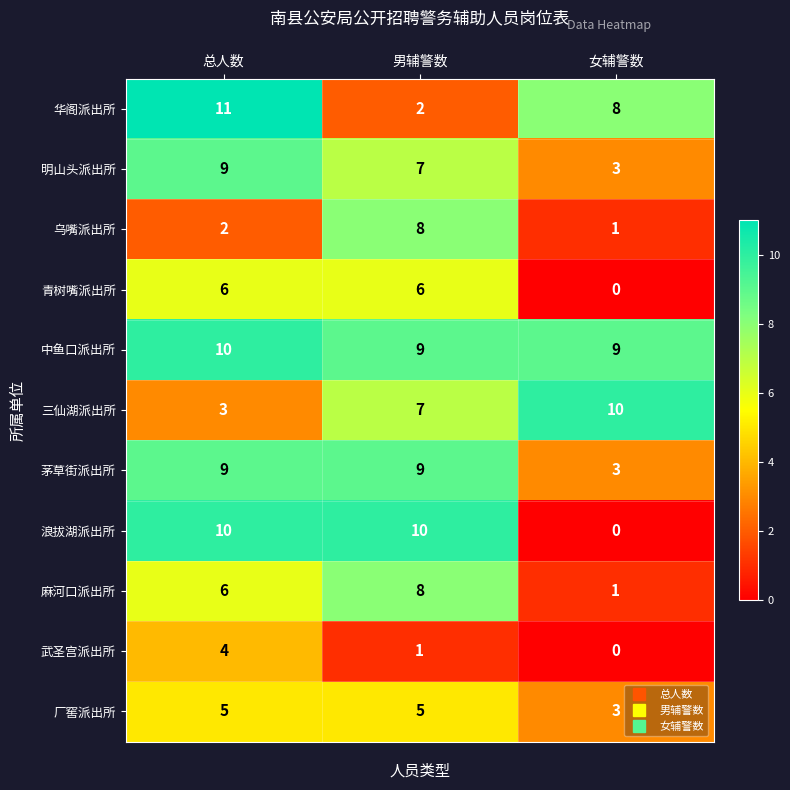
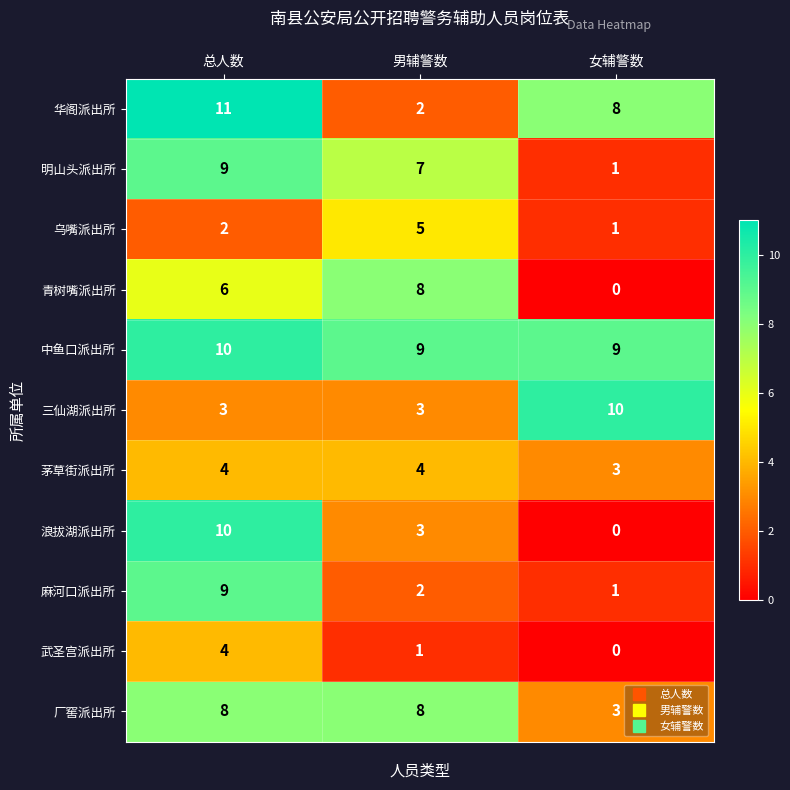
  {
    "华阁派出所": {
      "总人数": 11,
      "男辅警数": 2,
      "女辅警数": 8
    },
    "明山头派出所": {
      "总人数": 9,
      "男辅警数": 7,
-     "女辅警数": 3
+     "女辅警数": 1
    },
    "乌嘴派出所": {
      "总人数": 2,
-     "男辅警数": 8,
+     "男辅警数": 5,
      "女辅警数": 1
    },
    "青树嘴派出所": {
      "总人数": 6,
-     "男辅警数": 6,
+     "男辅警数": 8,
      "女辅警数": 0
    },
    "中鱼口派出所": {
      "总人数": 10,
      "男辅警数": 9,
      "女辅警数": 9
    },
    "三仙湖派出所": {
      "总人数": 3,
-     "男辅警数": 7,
+     "男辅警数": 3,
      "女辅警数": 10
    },
    "茅草街派出所": {
-     "总人数": 9,
-     "男辅警数": 9,
+     "总人数": 4,
+     "男辅警数": 4,
      "女辅警数": 3
    },
    "浪拔湖派出所": {
      "总人数": 10,
-     "男辅警数": 10,
+     "男辅警数": 3,
      "女辅警数": 0
    },
    "麻河口派出所": {
-     "总人数": 6,
-     "男辅警数": 8,
+     "总人数": 9,
+     "男辅警数": 2,
      "女辅警数": 1
    },
    "武圣宫派出所": {
      "总人数": 4,
      "男辅警数": 1,
      "女辅警数": 0
    },
    "厂窖派出所": {
-     "总人数": 5,
-     "男辅警数": 5,
+     "总人数": 8,
+     "男辅警数": 8,
      "女辅警数": 3
    }
  }
